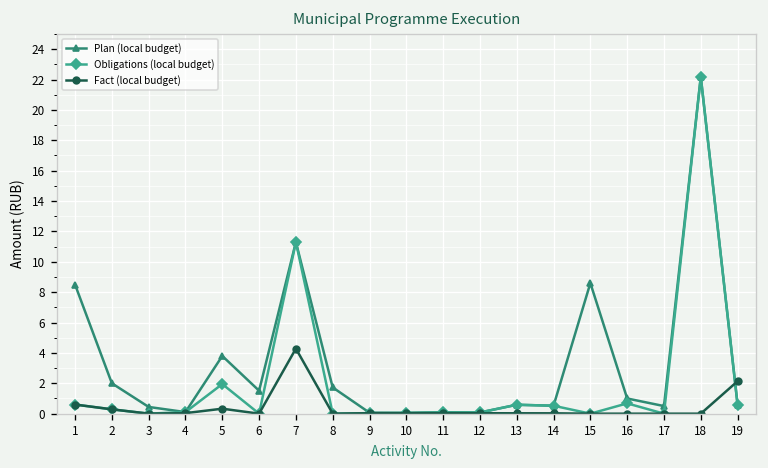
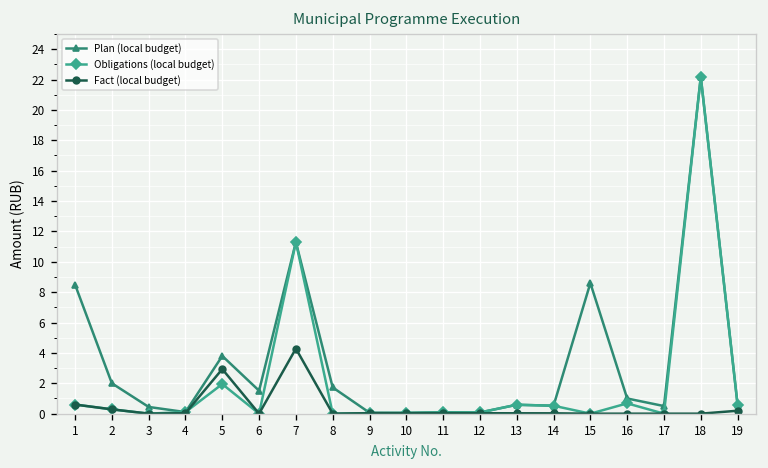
  {
    "Fact (local budget)": {
-     "5": 0.3,
+     "5": 2.9,
      "7": 4.3,
      "13": 0.0,
      "14": 0.0,
      "16": 0.0,
      "18": 0.0,
-     "19": 2.1
+     "19": 0.2
    }
  }
